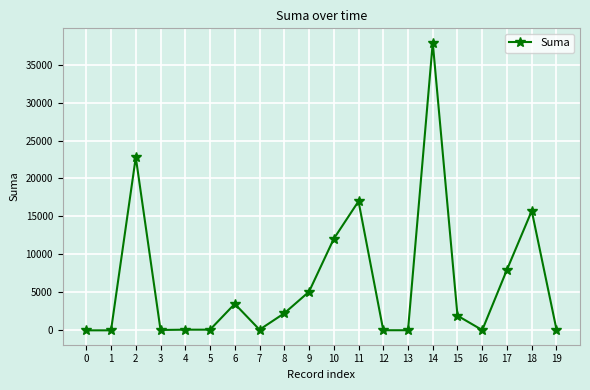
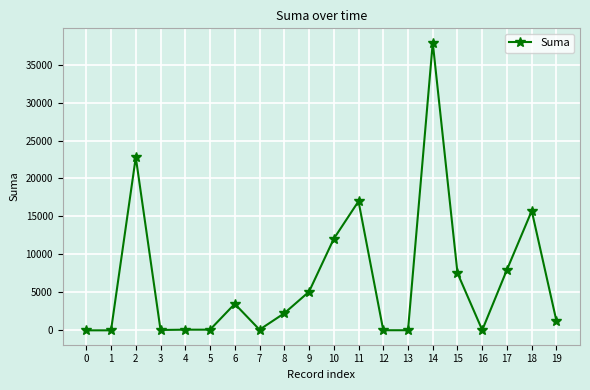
  {
    "0": 0,
    "1": 0,
    "2": 23000,
    "3": 0,
    "4": 0,
    "5": 0,
    "6": 3000,
    "7": 0,
    "8": 2000,
    "9": 5000,
    "10": 12000,
    "11": 17000,
    "12": 0,
    "13": 0,
    "14": 38000,
-   "15": 2000,
+   "15": 8000,
    "16": 0,
    "17": 8000,
    "18": 16000,
-   "19": 0
+   "19": 1000
  }
